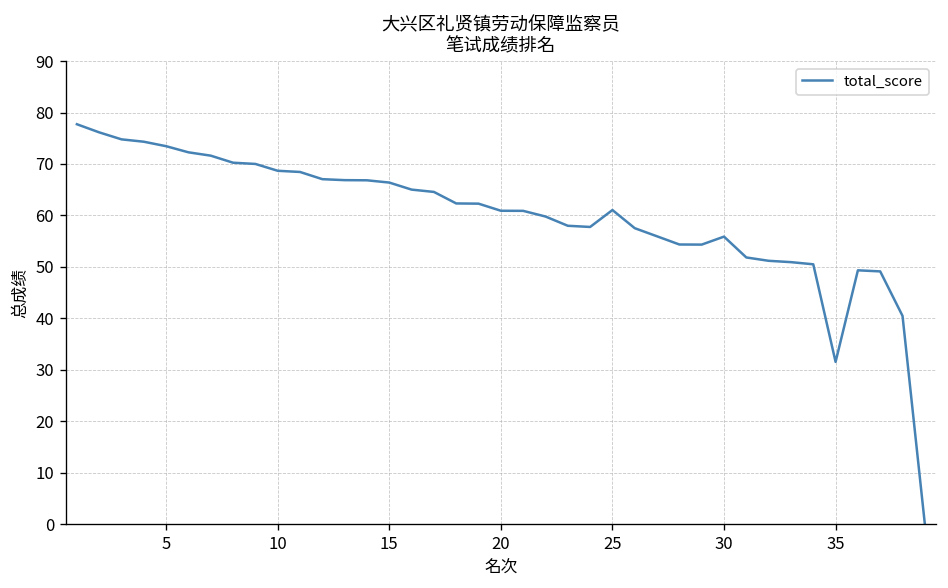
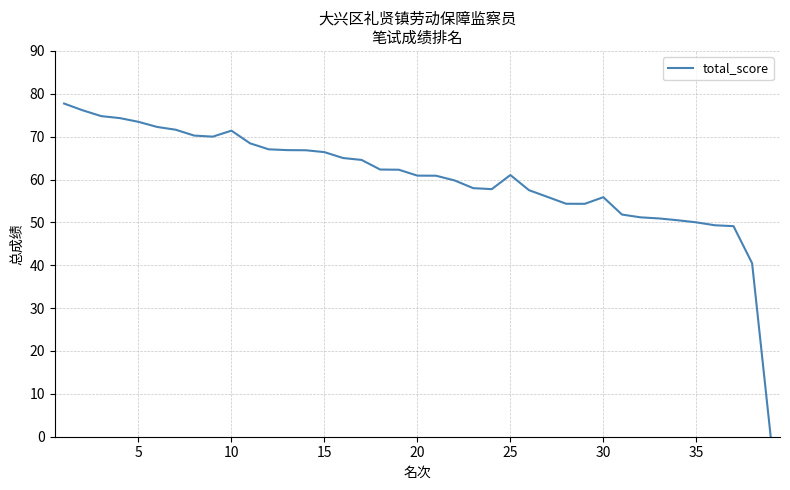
  {
    "5": 73,
-   "10": 69,
+   "10": 71,
    "15": 66,
    "20": 61,
    "25": 61,
    "30": 56,
-   "35": 32
+   "35": 50
  }
